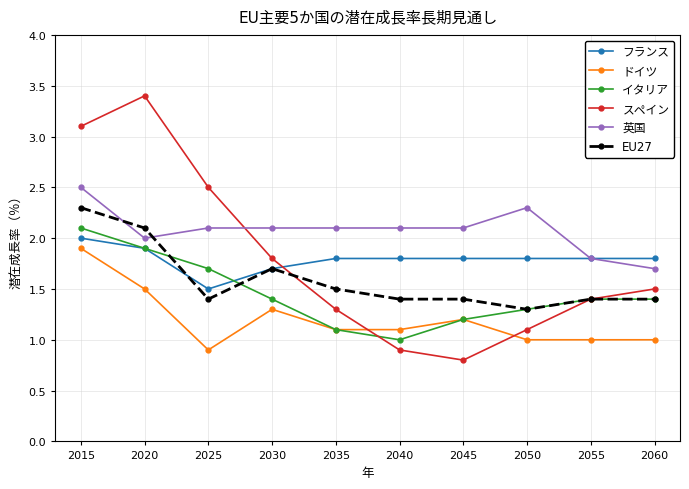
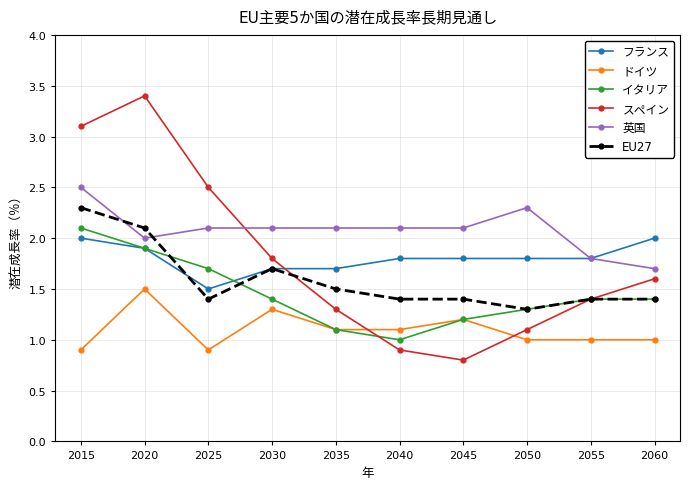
  {
    "フランス": {
      "2015": 2.0,
      "2025": 1.5,
-     "2035": 1.8,
+     "2035": 1.7,
      "2040": 1.8,
      "2045": 1.8,
      "2050": 1.8,
-     "2060": 1.8
+     "2060": 2.0
    },
    "ドイツ": {
-     "2015": 1.9,
+     "2015": 0.9,
      "2020": 1.5,
      "2025": 0.9,
      "2030": 1.3,
      "2040": 1.1,
      "2050": 1.0,
      "2055": 1.0,
      "2060": 1.0
    },
    "イタリア": {
      "2015": 2.1,
      "2025": 1.7,
      "2030": 1.4,
      "2040": 1.0
    },
    "スペイン": {
      "2015": 3.1,
      "2020": 3.4,
      "2025": 2.5,
      "2030": 1.8,
      "2035": 1.3,
      "2040": 0.9,
      "2045": 0.8,
      "2050": 1.1,
-     "2060": 1.5
+     "2060": 1.6
    },
    "英国": {
      "2015": 2.5,
      "2020": 2.0,
      "2025": 2.1,
      "2030": 2.1,
      "2035": 2.1,
      "2040": 2.1,
      "2045": 2.1,
      "2050": 2.3,
      "2060": 1.7
    },
    "EU27": {
      "2015": 2.3,
      "2020": 2.1,
      "2025": 1.4,
      "2035": 1.5,
      "2040": 1.4,
      "2045": 1.4
    }
  }
